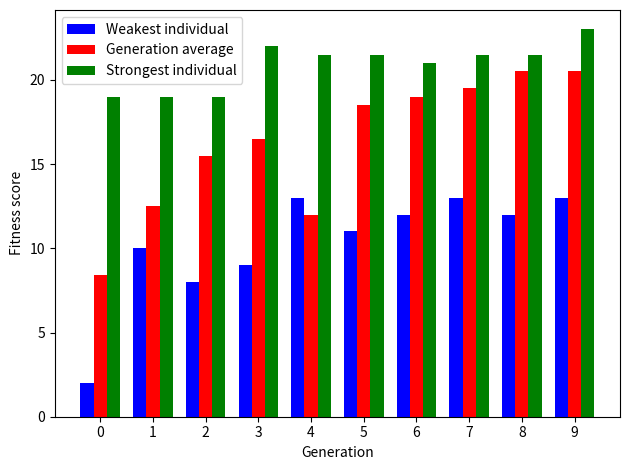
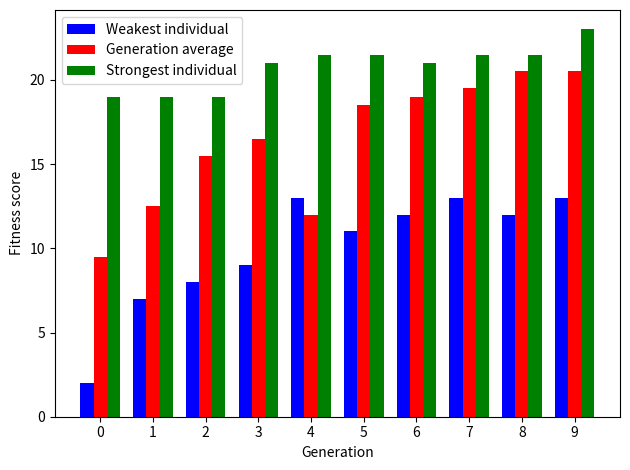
  {
    "Weakest individual": {
      "0": 2,
-     "1": 10,
+     "1": 7,
      "2": 8,
      "3": 9,
      "4": 13,
      "5": 11,
      "6": 12,
      "7": 13,
      "8": 12,
      "9": 13
    },
    "Generation average": {
-     "0": 8.4,
+     "0": 9.5,
      "1": 12.5,
      "2": 15.5,
      "3": 16.5,
      "4": 12.0,
      "5": 18.5,
      "6": 19.0,
      "7": 19.5,
      "8": 20.5,
      "9": 20.5
    },
    "Strongest individual": {
      "0": 19,
      "1": 19,
      "2": 19,
-     "3": 22,
+     "3": 21,
      "4": 21.5,
      "5": 21.5,
      "6": 21,
      "7": 21.5,
      "8": 21.5,
      "9": 23
    }
  }
